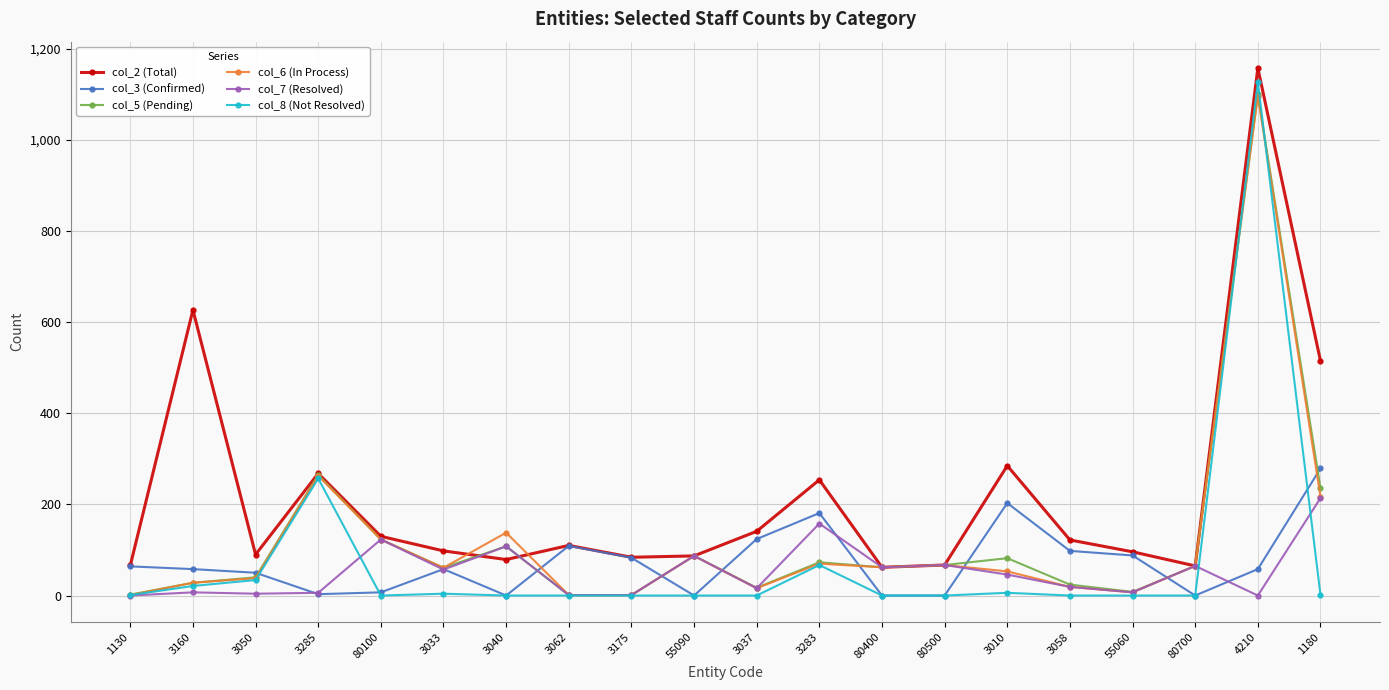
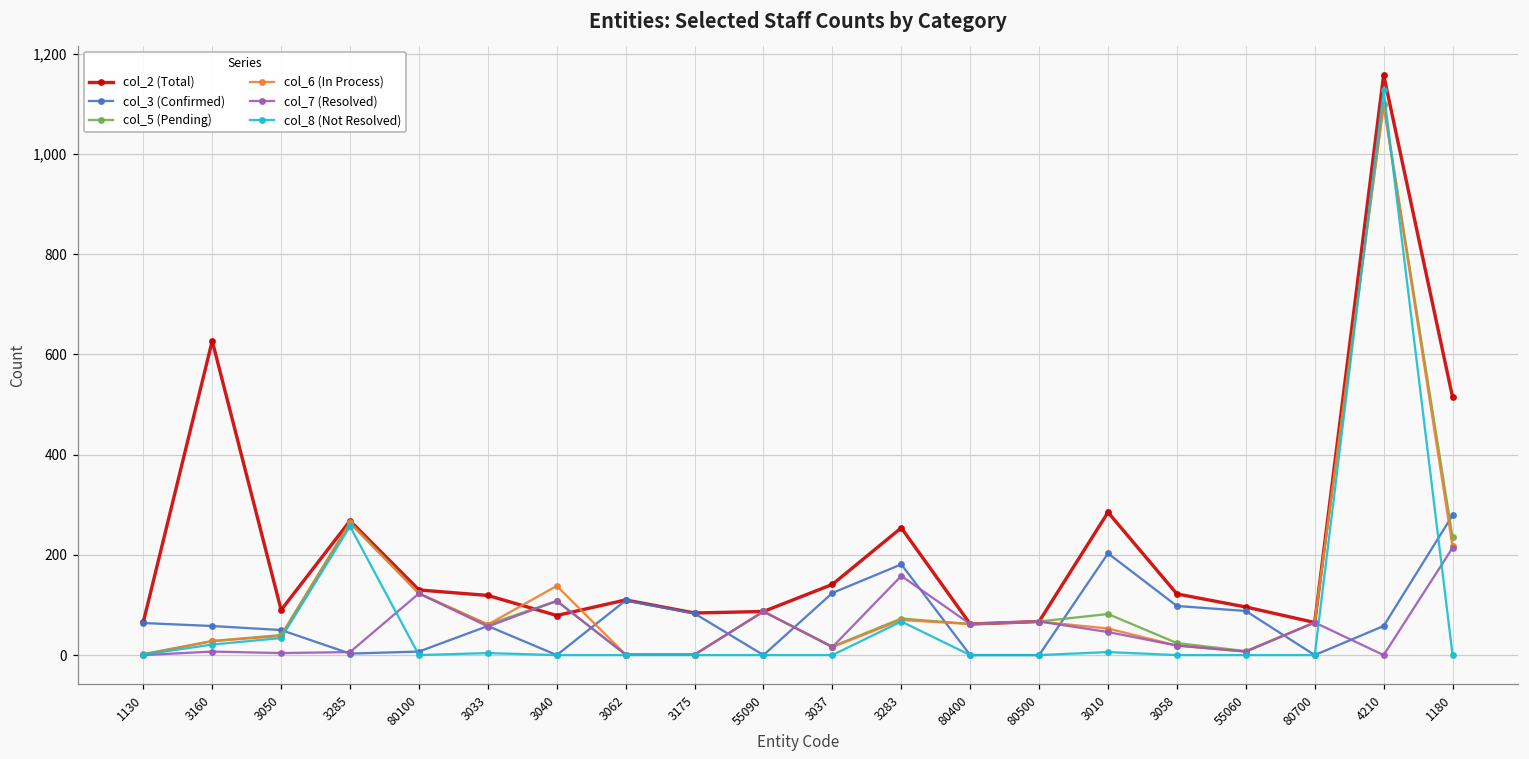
  {
    "col_2 (Total)": {
      "3160": "630",
      "3050": "90",
      "80100": "130",
-     "3033": "100",
+     "3033": "120",
      "3040": "80",
      "3037": "140",
      "3283": "250",
      "3010": "290",
      "3058": "120",
      "55060": "100",
      "4210": "1,160",
      "1180": "520"
    },
    "col_3 (Confirmed)": {
      "3160": "60",
      "3050": "50",
      "80100": "10",
      "3037": "120",
      "3283": "180",
      "3010": "200",
      "3058": "100",
      "55060": "90",
      "4210": "60",
      "1180": "280"
    },
    "col_5 (Pending)": {
      "3010": "80",
      "1180": "240"
    },
    "col_6 (In Process)": {
      "3040": "140",
      "3010": "50"
    },
    "col_7 (Resolved)": {
      "3160": "10",
      "3050": "0",
      "3283": "160",
      "3010": "50",
      "4210": "0"
    },
    "col_8 (Not Resolved)": {
      "3160": "20",
      "3285": "260",
      "80100": "0",
      "3033": "0",
      "3037": "0",
      "3010": "10",
      "3058": "0",
      "55060": "0",
      "4210": "1,130",
      "1180": "0"
    }
  }
